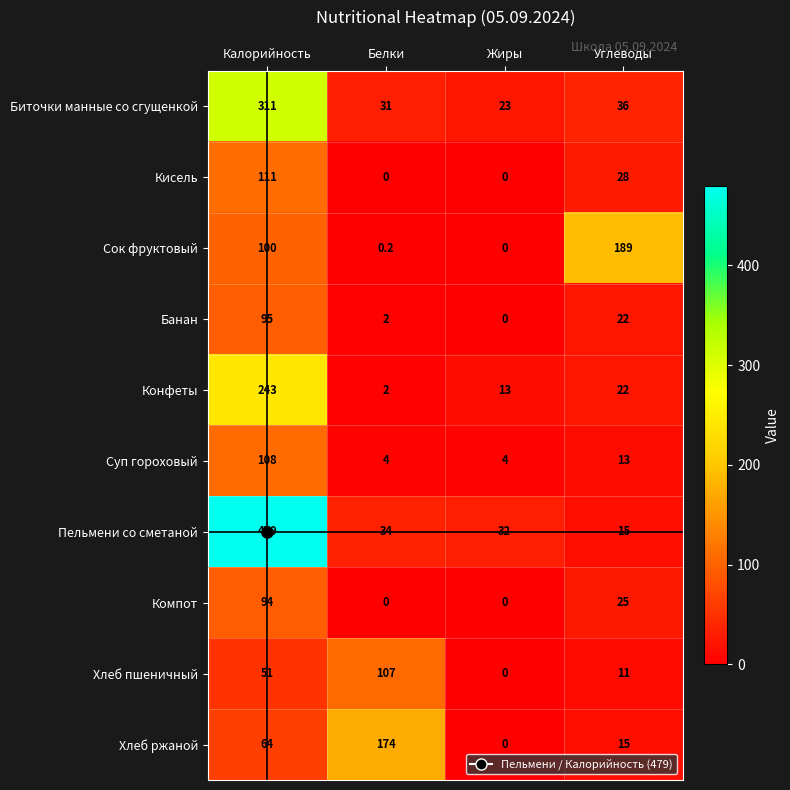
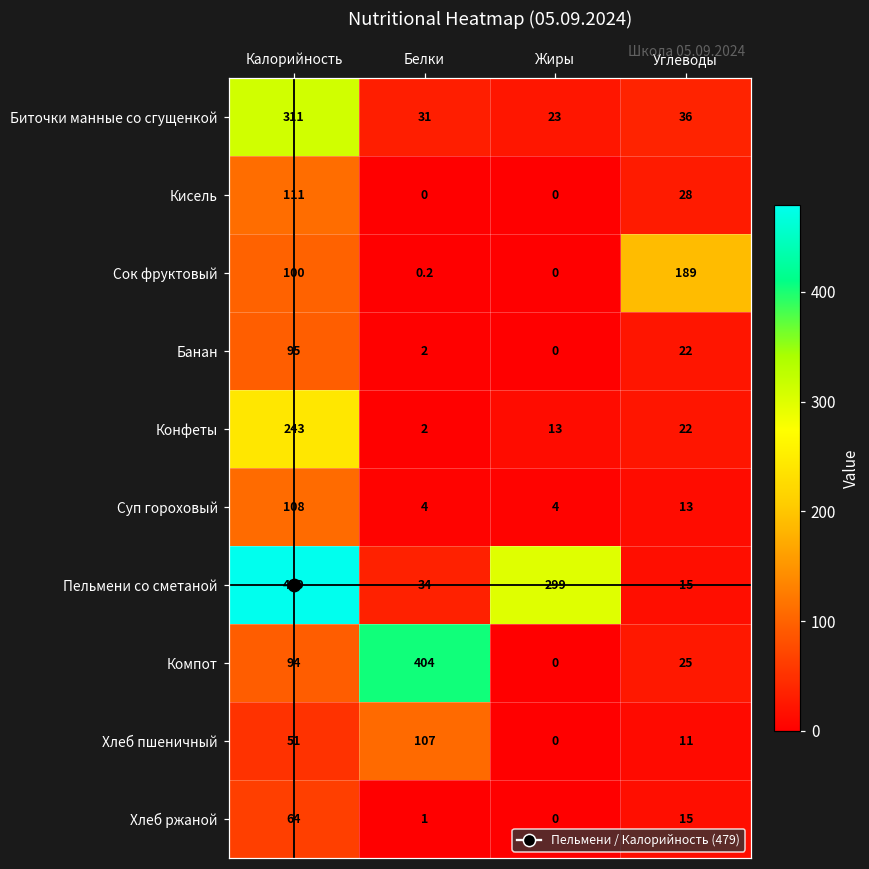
  {
    "Биточки манные со сгущенкой": {
      "Калорийность": 311,
      "Белки": 31,
      "Жиры": 23,
      "Углеводы": 36
    },
    "Кисель": {
      "Калорийность": 111,
      "Белки": 0,
      "Жиры": 0,
      "Углеводы": 28
    },
    "Сок фруктовый": {
      "Калорийность": 100,
      "Белки": 0.2,
      "Жиры": 0,
      "Углеводы": 189
    },
    "Банан": {
      "Калорийность": 95,
      "Белки": 2,
      "Жиры": 0,
      "Углеводы": 22
    },
    "Конфеты": {
      "Калорийность": 243,
      "Белки": 2,
      "Жиры": 13,
      "Углеводы": 22
    },
    "Суп гороховый": {
      "Калорийность": 108,
      "Белки": 4,
      "Жиры": 4,
      "Углеводы": 13
    },
    "Пельмени со сметаной": {
      "Белки": 34,
-     "Жиры": 32,
+     "Жиры": 299,
      "Углеводы": 15
    },
    "Компот": {
      "Калорийность": 94,
-     "Белки": 0,
+     "Белки": 404,
      "Жиры": 0,
      "Углеводы": 25
    },
    "Хлеб пшеничный": {
      "Калорийность": 51,
      "Белки": 107,
      "Жиры": 0,
      "Углеводы": 11
    },
    "Хлеб ржаной": {
      "Калорийность": 64,
-     "Белки": 174,
+     "Белки": 1,
      "Жиры": 0,
      "Углеводы": 15
    }
  }
